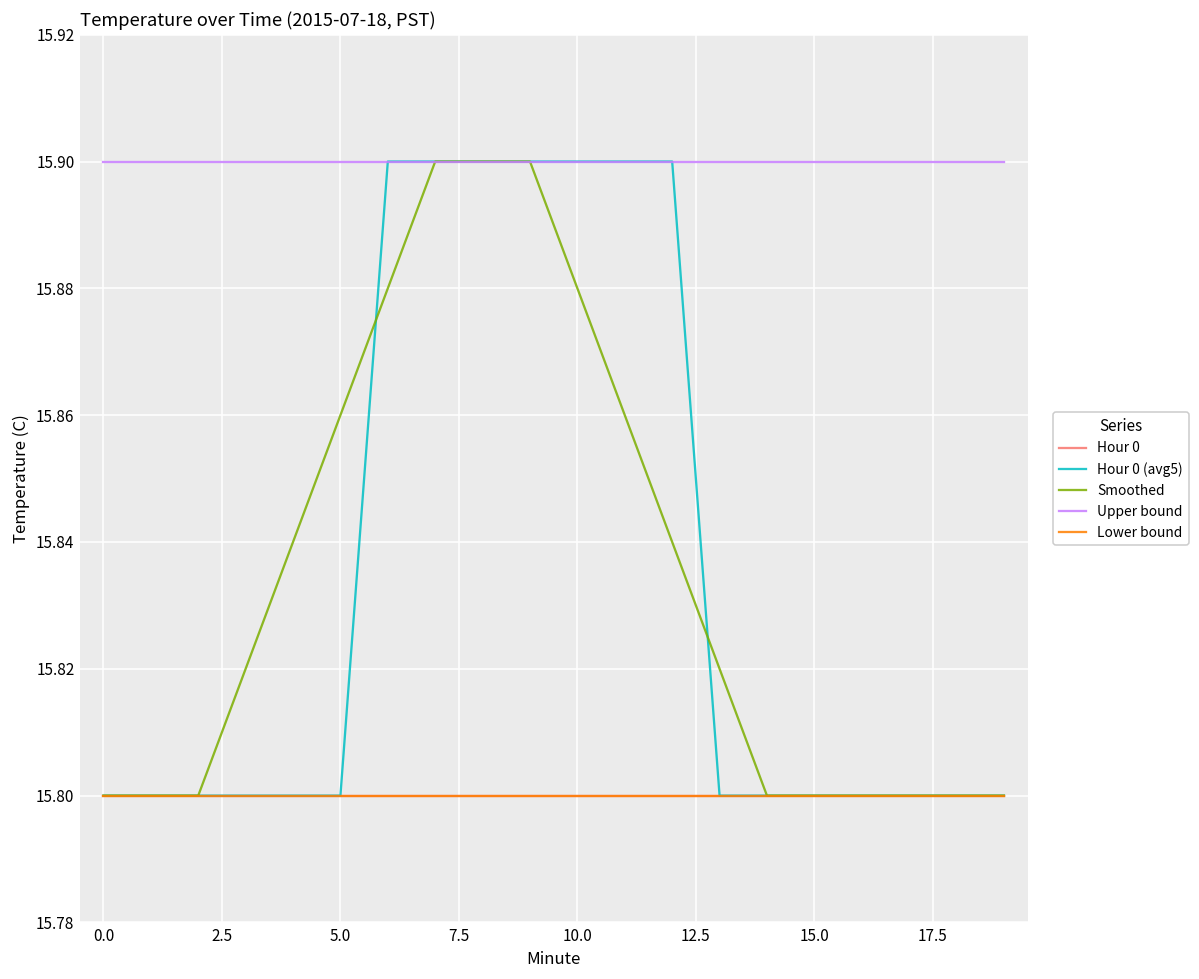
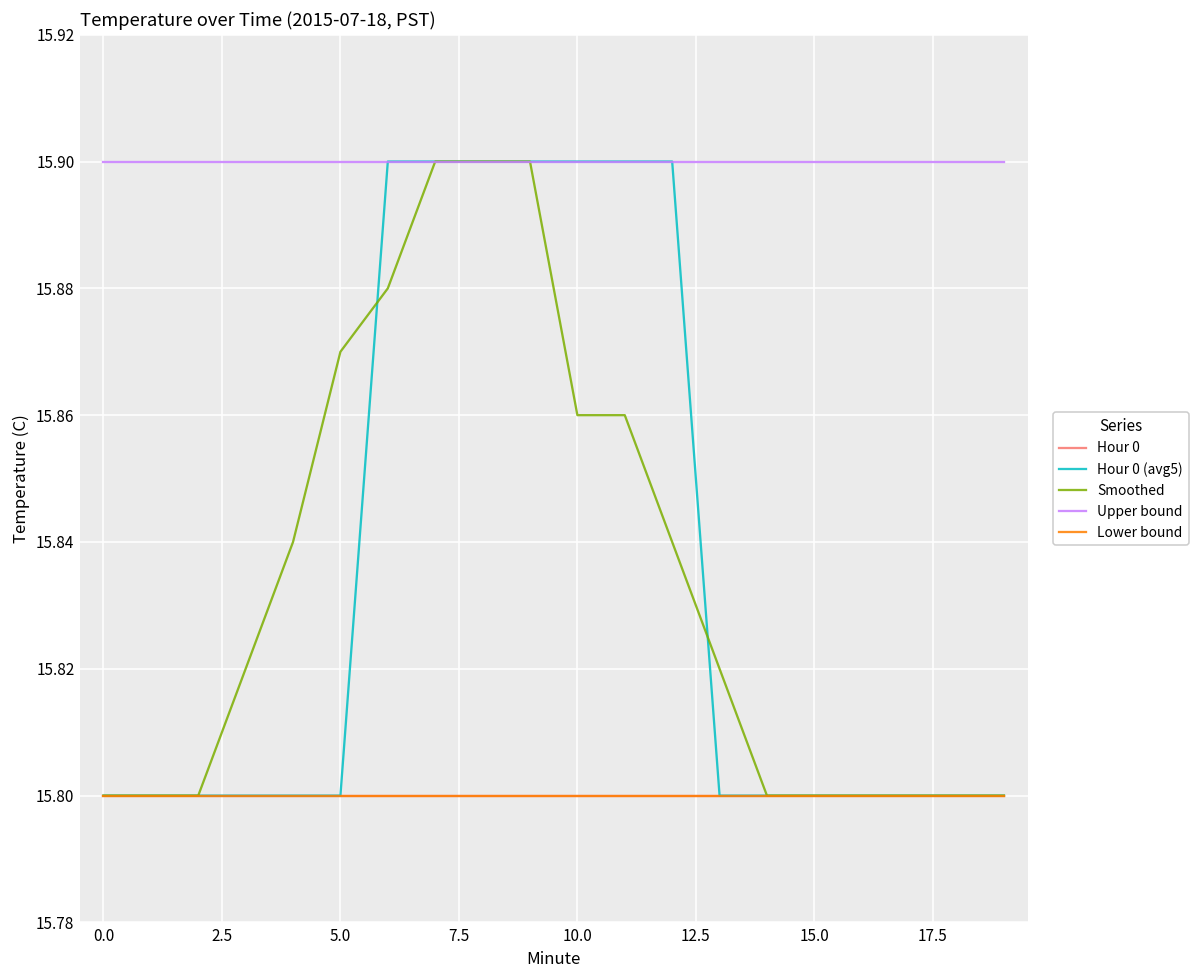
  {
    "Lower bound": {
      "10.0": 15.80
    },
    "Smoothed": {
-     "5.0": 15.86,
-     "10.0": 15.88
+     "5.0": 15.87,
+     "10.0": 15.86
    },
    "Upper bound": {
      "0.0": 15.90,
      "5.0": 15.90,
      "15.0": 15.90
    }
  }
